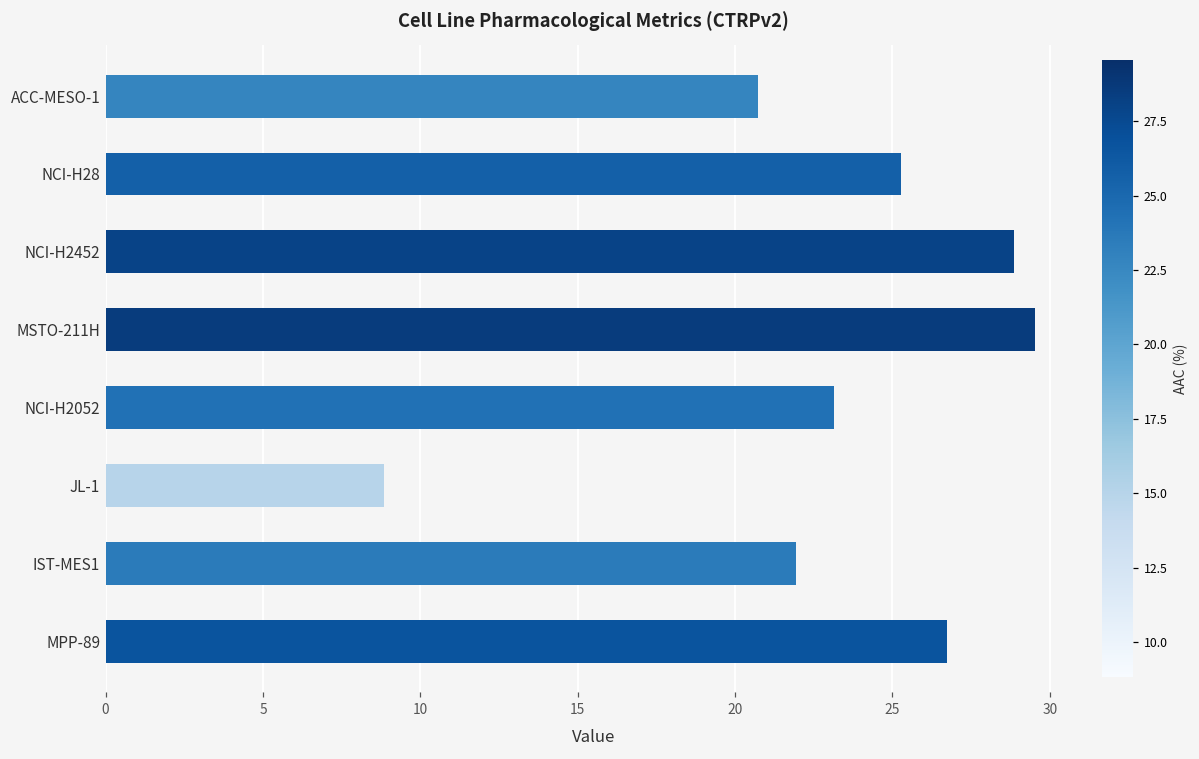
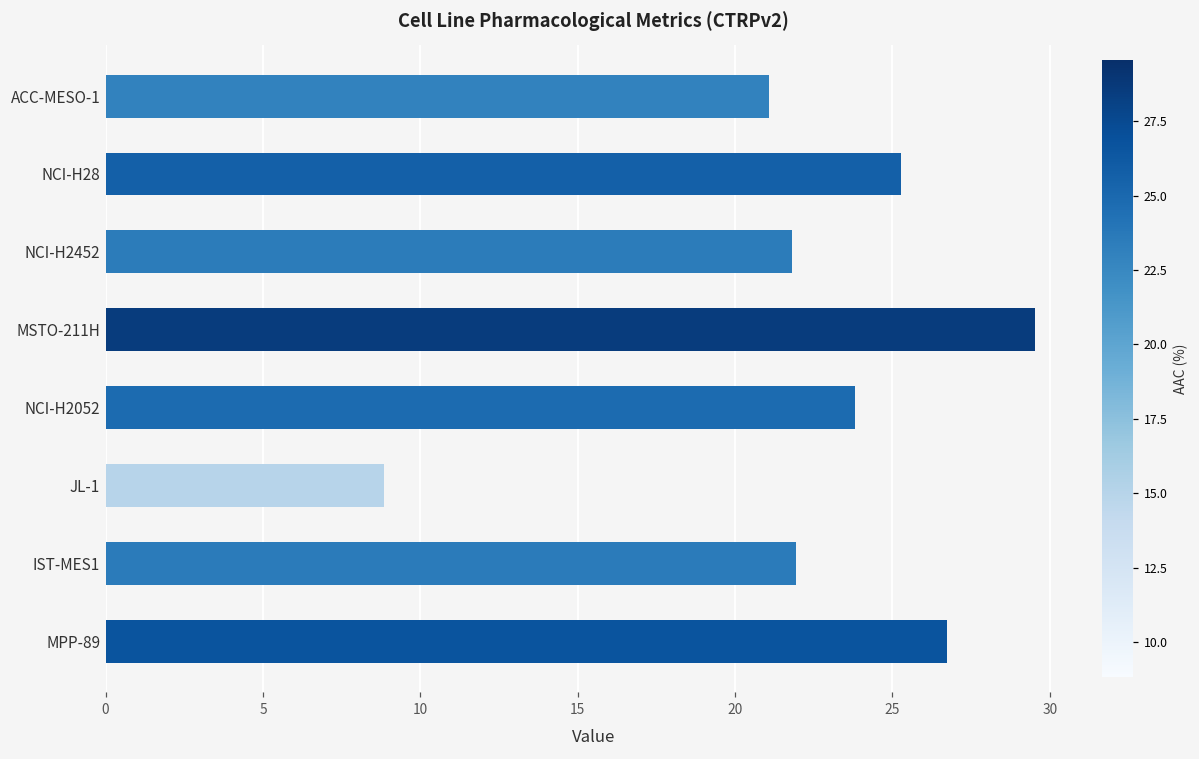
  {
-   "ACC-MESO-1": 20.7,
+   "ACC-MESO-1": 21.1,
    "NCI-H28": 25.3,
-   "NCI-H2452": 28.9,
+   "NCI-H2452": 21.8,
    "MSTO-211H": 29.5,
-   "NCI-H2052": 23.1,
+   "NCI-H2052": 23.8,
    "JL-1": 8.8,
    "IST-MES1": 21.9,
    "MPP-89": 26.7
  }
